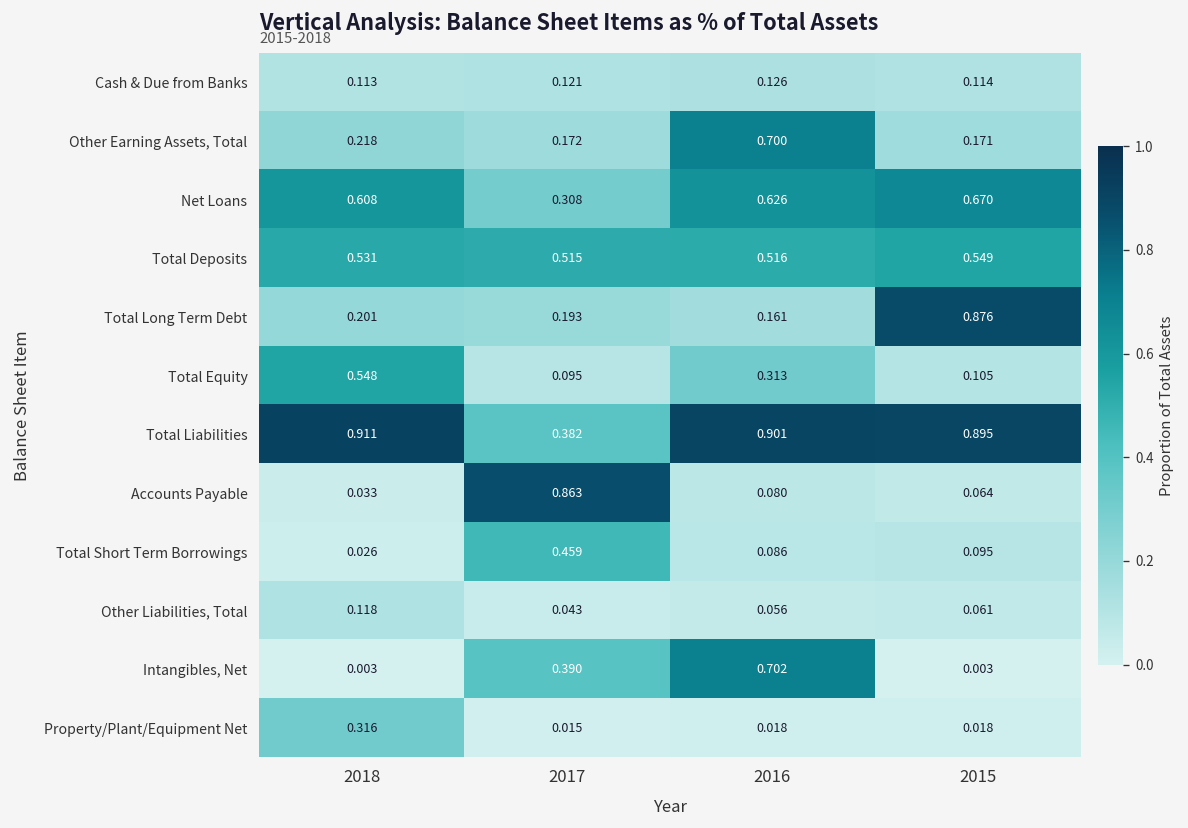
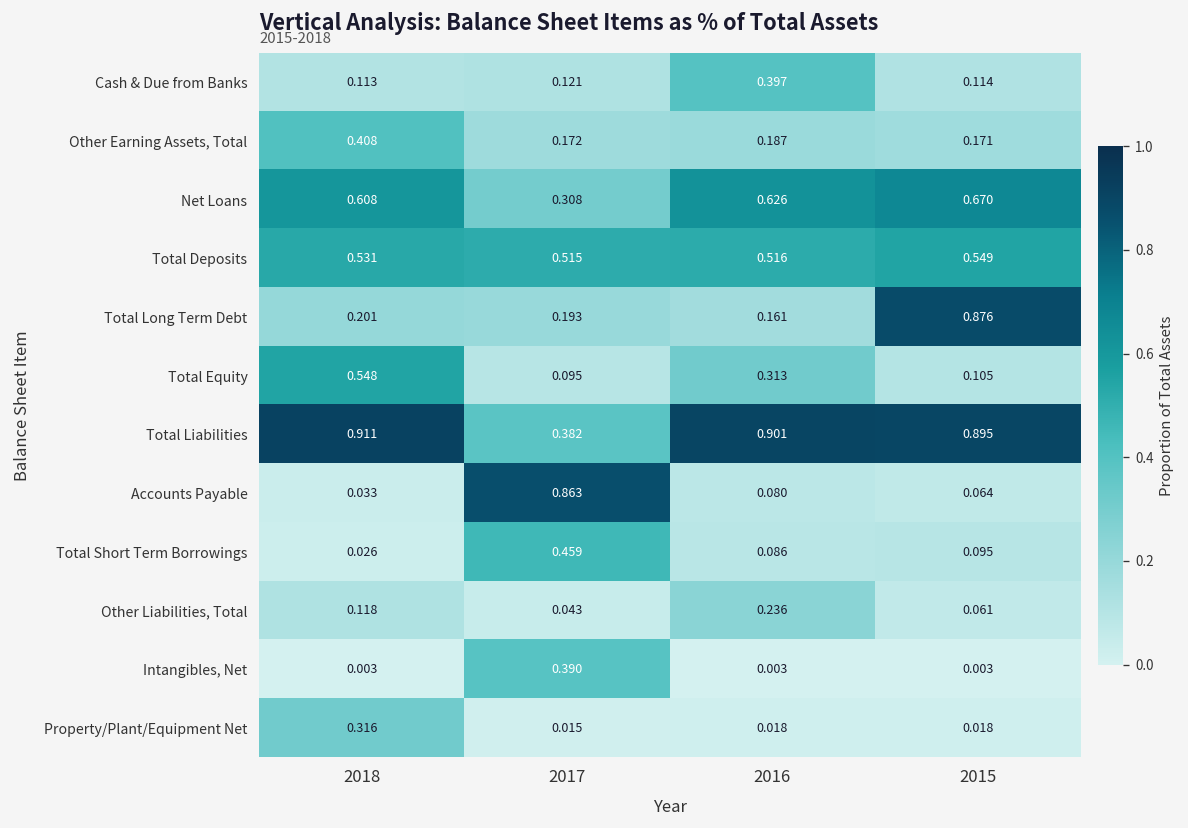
  {
    "Cash & Due from Banks": {
      "2018": 0.113,
      "2017": 0.121,
-     "2016": 0.126,
+     "2016": 0.397,
      "2015": 0.114
    },
    "Other Earning Assets, Total": {
-     "2018": 0.218,
+     "2018": 0.408,
      "2017": 0.172,
-     "2016": 0.700,
+     "2016": 0.187,
      "2015": 0.171
    },
    "Net Loans": {
      "2018": 0.608,
      "2017": 0.308,
      "2016": 0.626,
      "2015": 0.670
    },
    "Total Deposits": {
      "2018": 0.531,
      "2017": 0.515,
      "2016": 0.516,
      "2015": 0.549
    },
    "Total Long Term Debt": {
      "2018": 0.201,
      "2017": 0.193,
      "2016": 0.161,
      "2015": 0.876
    },
    "Total Equity": {
      "2018": 0.548,
      "2017": 0.095,
      "2016": 0.313,
      "2015": 0.105
    },
    "Total Liabilities": {
      "2018": 0.911,
      "2017": 0.382,
      "2016": 0.901,
      "2015": 0.895
    },
    "Accounts Payable": {
      "2018": 0.033,
      "2017": 0.863,
      "2016": 0.080,
      "2015": 0.064
    },
    "Total Short Term Borrowings": {
      "2018": 0.026,
      "2017": 0.459,
      "2016": 0.086,
      "2015": 0.095
    },
    "Other Liabilities, Total": {
      "2018": 0.118,
      "2017": 0.043,
-     "2016": 0.056,
+     "2016": 0.236,
      "2015": 0.061
    },
    "Intangibles, Net": {
      "2018": 0.003,
      "2017": 0.390,
-     "2016": 0.702,
+     "2016": 0.003,
      "2015": 0.003
    },
    "Property/Plant/Equipment Net": {
      "2018": 0.316,
      "2017": 0.015,
      "2016": 0.018,
      "2015": 0.018
    }
  }
